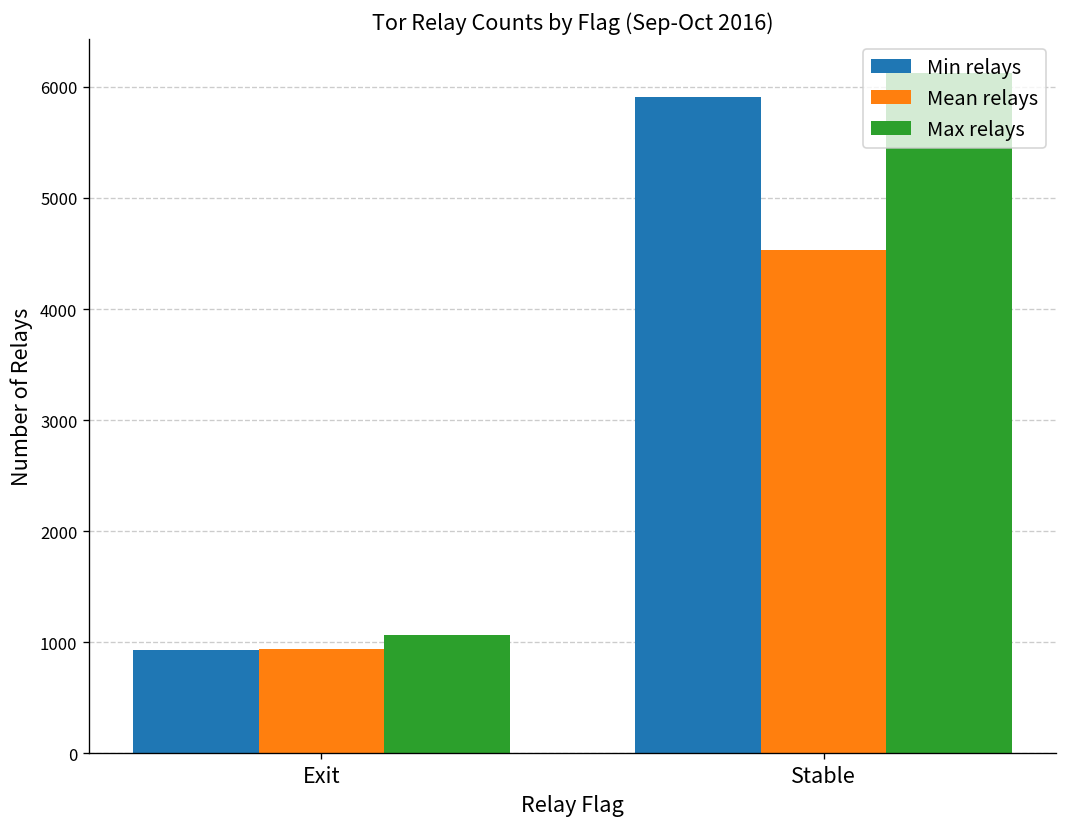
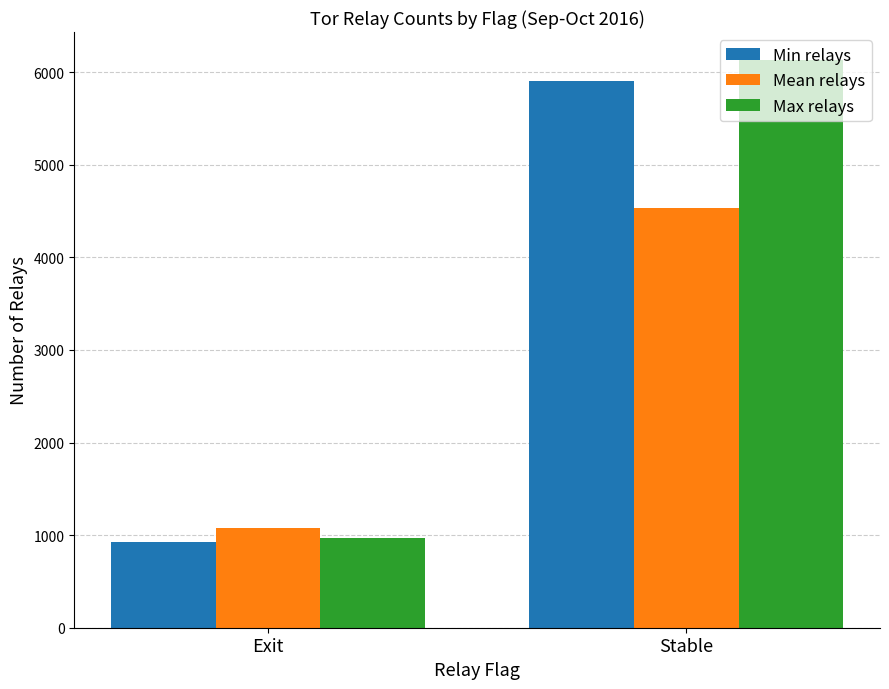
  {
    "Min relays": {
      "Exit": 900,
      "Stable": 5900
    },
    "Mean relays": {
-     "Exit": 900,
+     "Exit": 1100,
      "Stable": 4500
    },
    "Max relays": {
-     "Exit": 1100
+     "Exit": 1000
    }
  }
